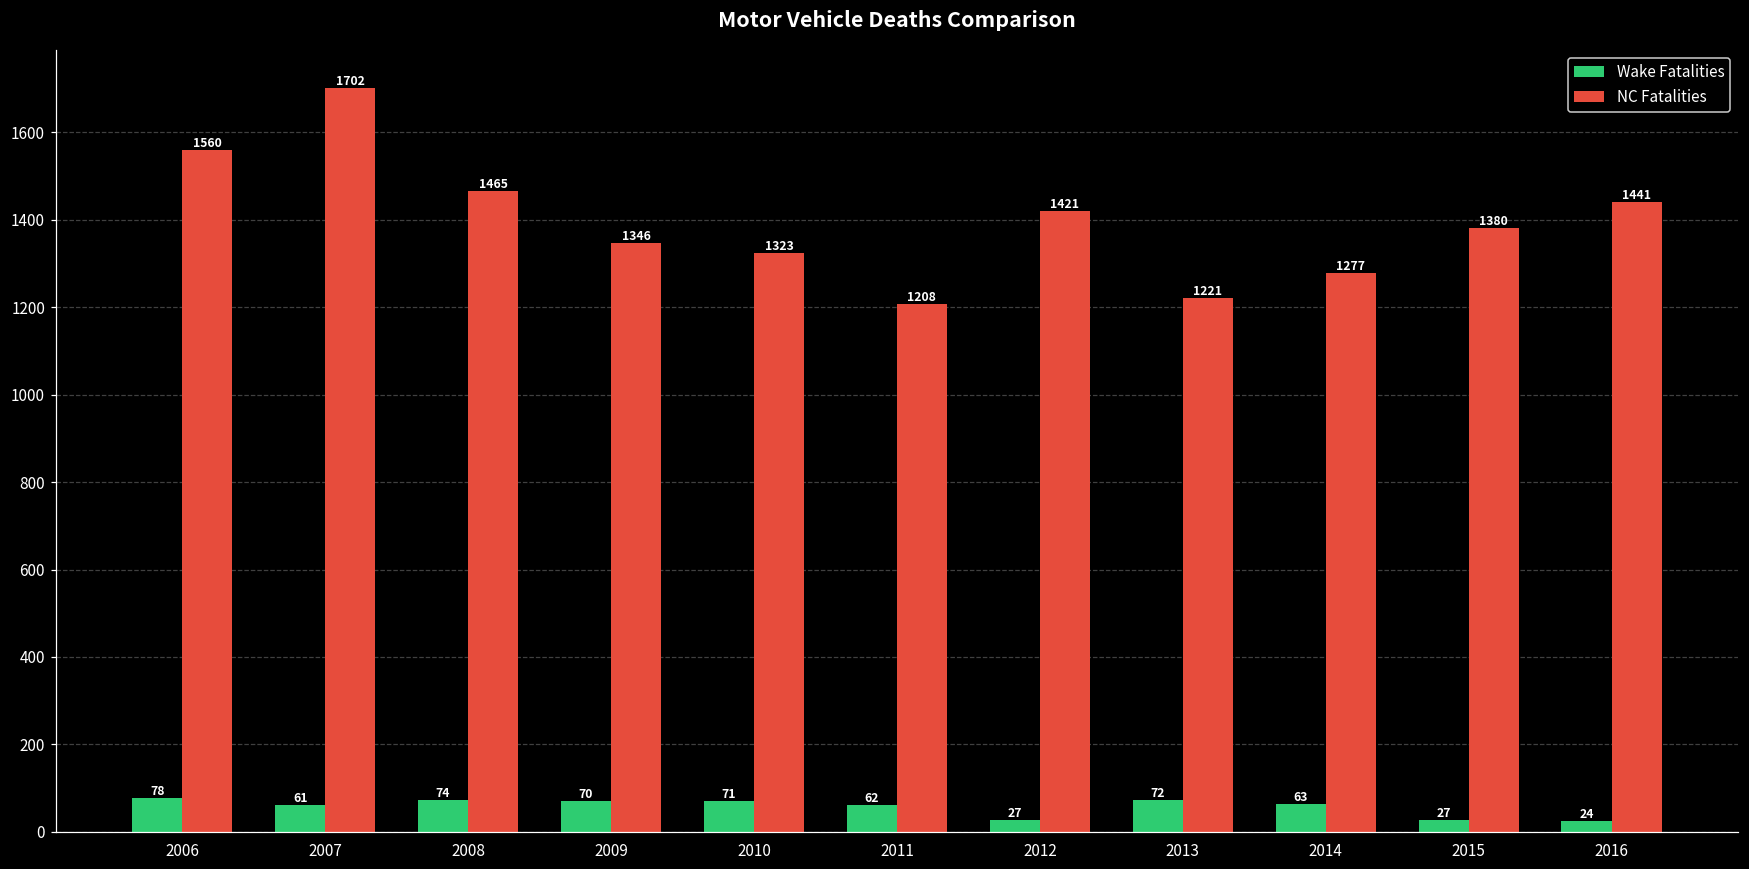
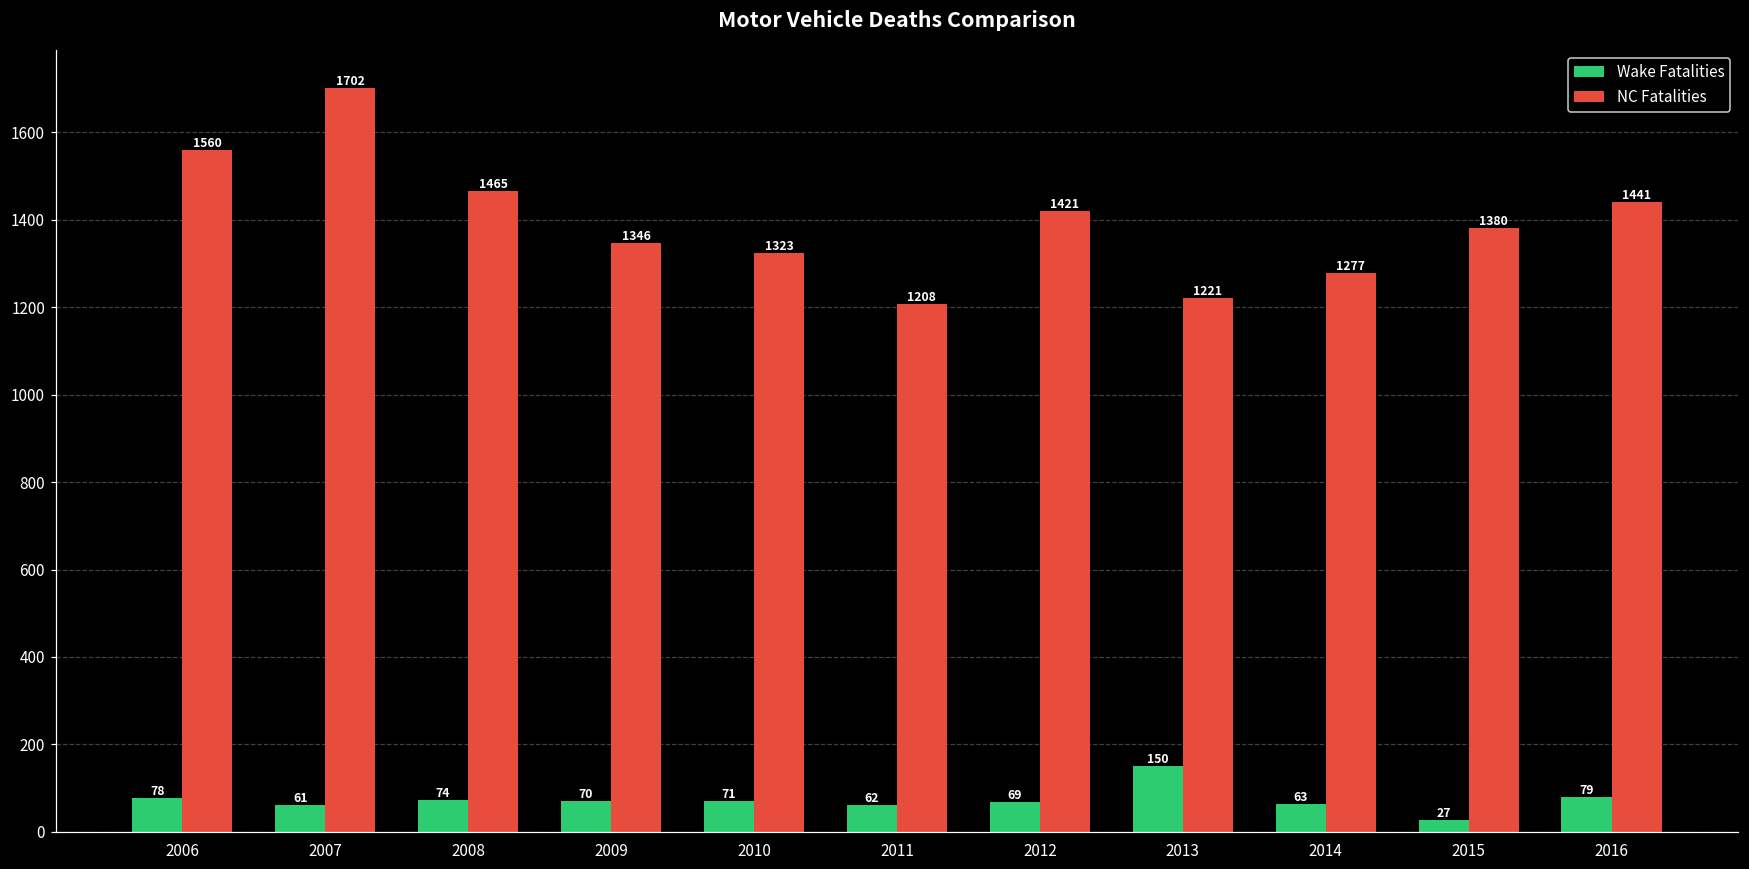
  {
    "Wake Fatalities": {
      "2006": 78,
      "2007": 61,
      "2008": 74,
      "2009": 70,
      "2010": 71,
      "2011": 62,
-     "2012": 27,
-     "2013": 72,
+     "2012": 69,
+     "2013": 150,
      "2014": 63,
      "2015": 27,
-     "2016": 24
+     "2016": 79
    },
    "NC Fatalities": {
      "2006": 1560,
      "2007": 1702,
      "2008": 1465,
      "2009": 1346,
      "2010": 1323,
      "2011": 1208,
      "2012": 1421,
      "2013": 1221,
      "2014": 1277,
      "2015": 1380,
      "2016": 1441
    }
  }
